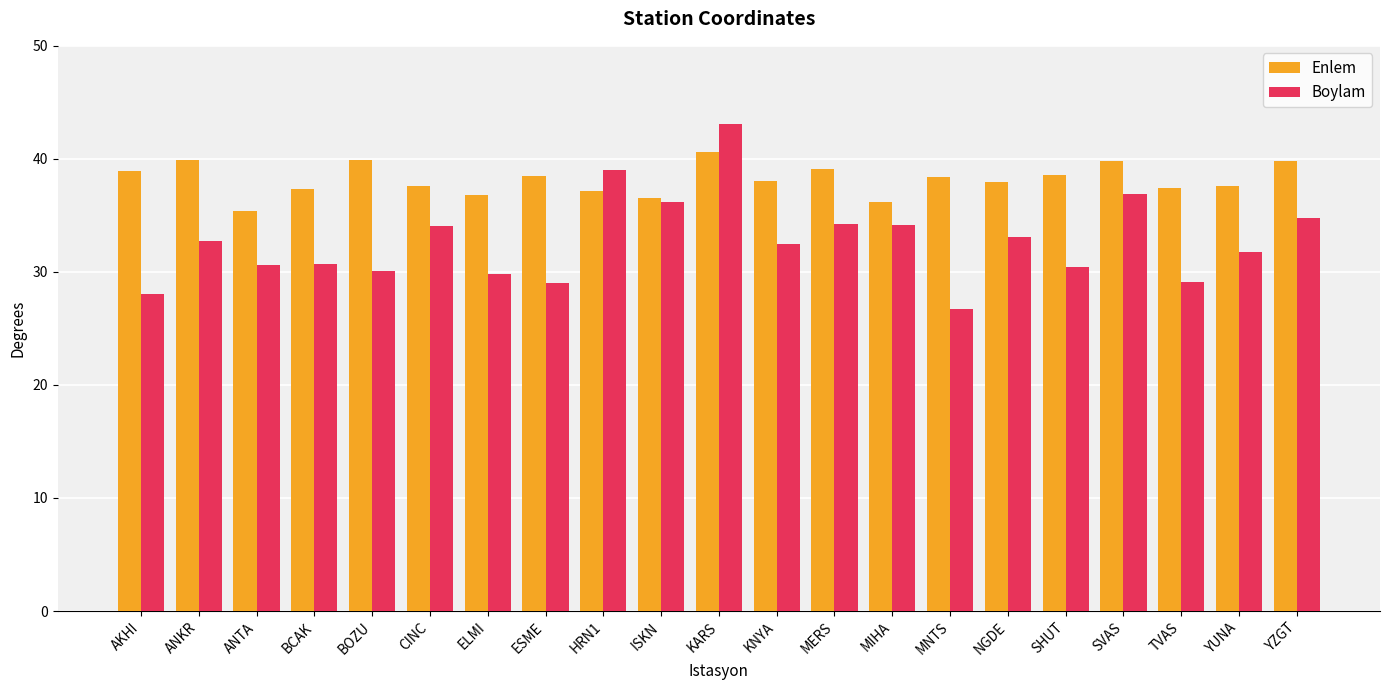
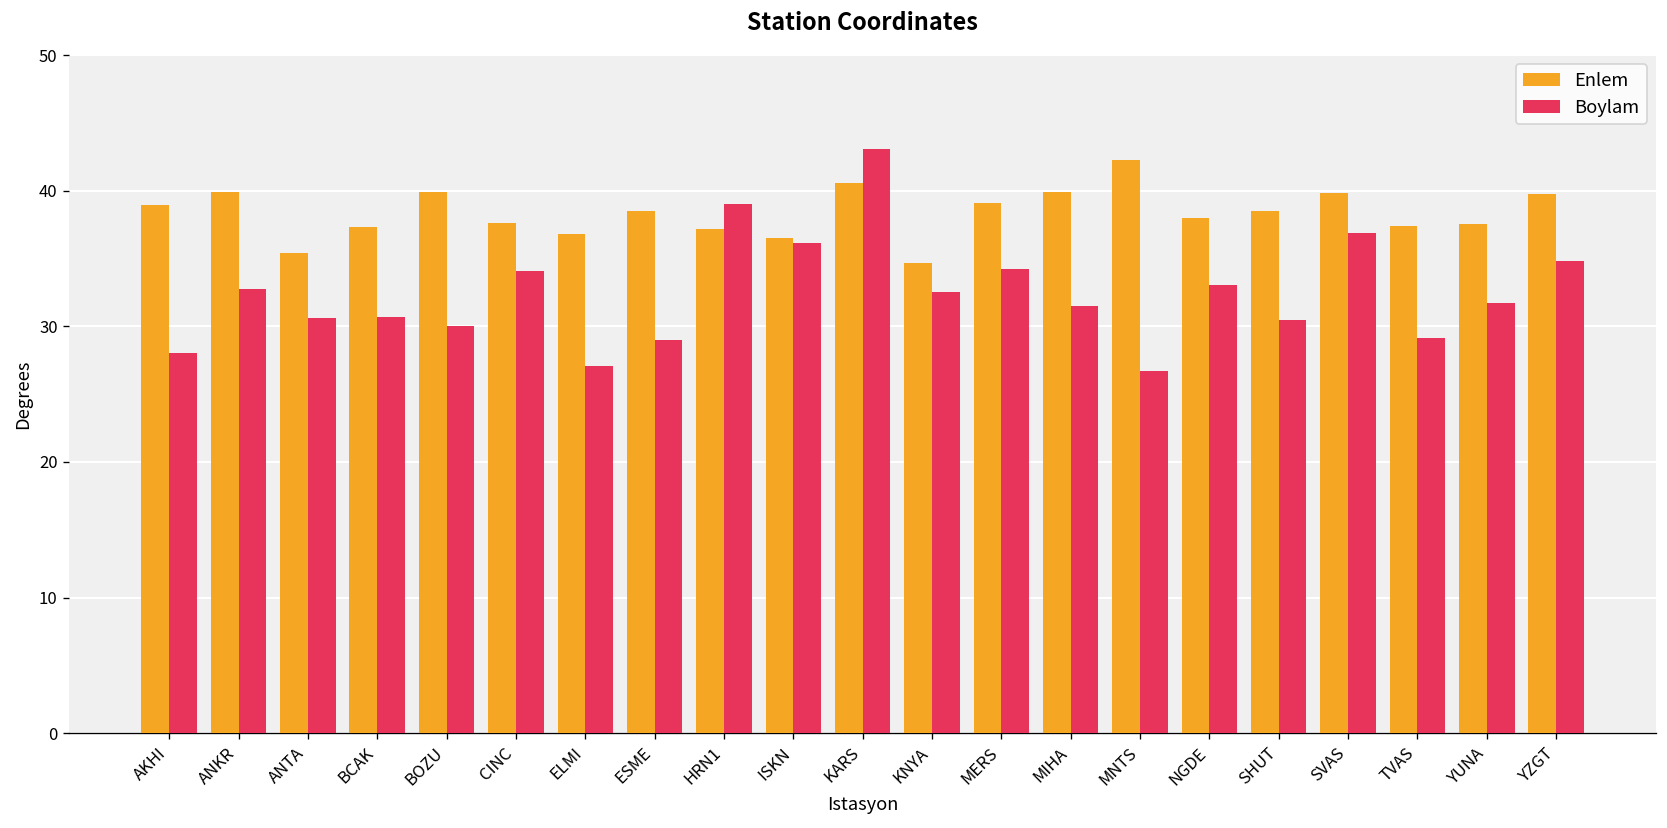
  {
    "Enlem": {
      "AKHI": 39.0,
      "ANKR": 39.9,
      "ANTA": 35.4,
      "BCAK": 37.3,
      "BOZU": 39.9,
      "CINC": 37.6,
      "ELMI": 36.8,
      "ESME": 38.5,
      "HRN1": 37.2,
      "ISKN": 36.5,
      "KARS": 40.6,
-     "KNYA": 38.0,
+     "KNYA": 34.7,
      "MERS": 39.1,
-     "MIHA": 36.2,
-     "MNTS": 38.4,
+     "MIHA": 39.9,
+     "MNTS": 42.3,
      "NGDE": 38.0,
      "SHUT": 38.5,
      "SVAS": 39.8,
      "TVAS": 37.4,
      "YUNA": 37.6,
      "YZGT": 39.8
    },
    "Boylam": {
      "AKHI": 28.0,
      "ANKR": 32.8,
      "ANTA": 30.6,
      "BCAK": 30.7,
      "BOZU": 30.0,
      "CINC": 34.1,
-     "ELMI": 29.8,
+     "ELMI": 27.0,
      "ESME": 29.0,
      "HRN1": 39.0,
      "ISKN": 36.1,
      "KARS": 43.1,
      "KNYA": 32.5,
      "MERS": 34.3,
-     "MIHA": 34.2,
+     "MIHA": 31.5,
      "MNTS": 26.7,
      "NGDE": 33.1,
      "SHUT": 30.5,
      "SVAS": 36.9,
      "TVAS": 29.1,
      "YUNA": 31.7,
      "YZGT": 34.8
    }
  }
